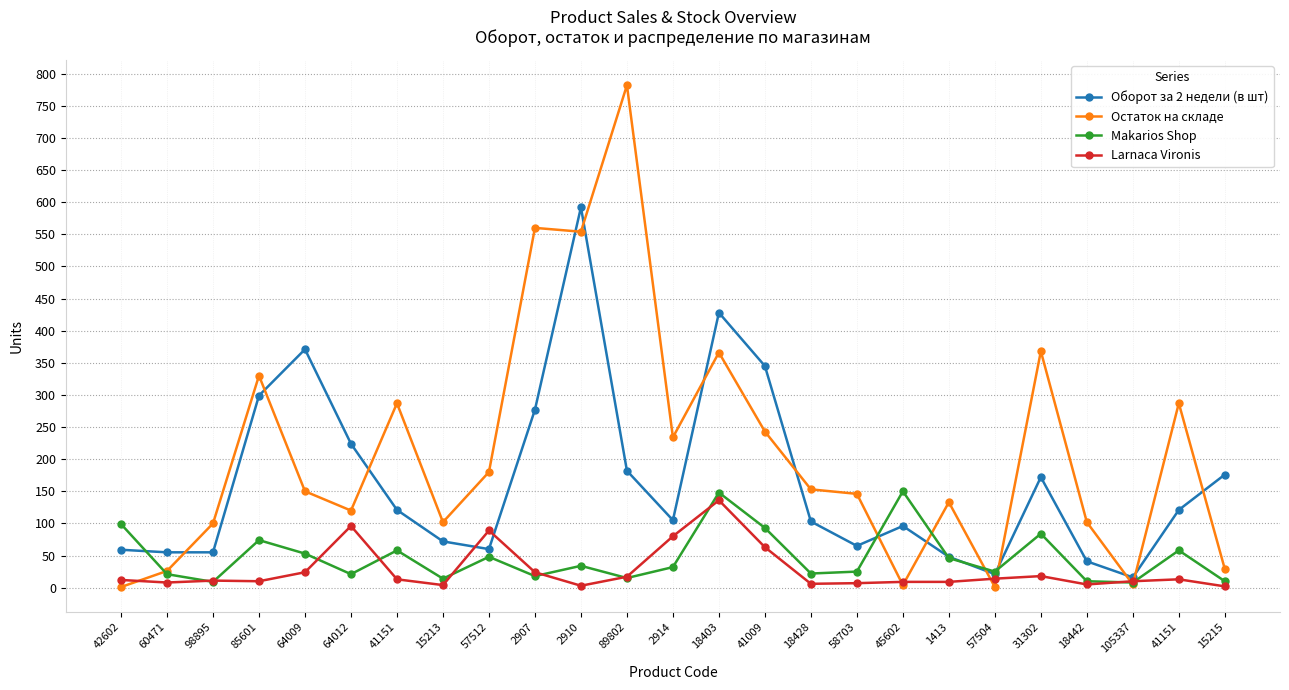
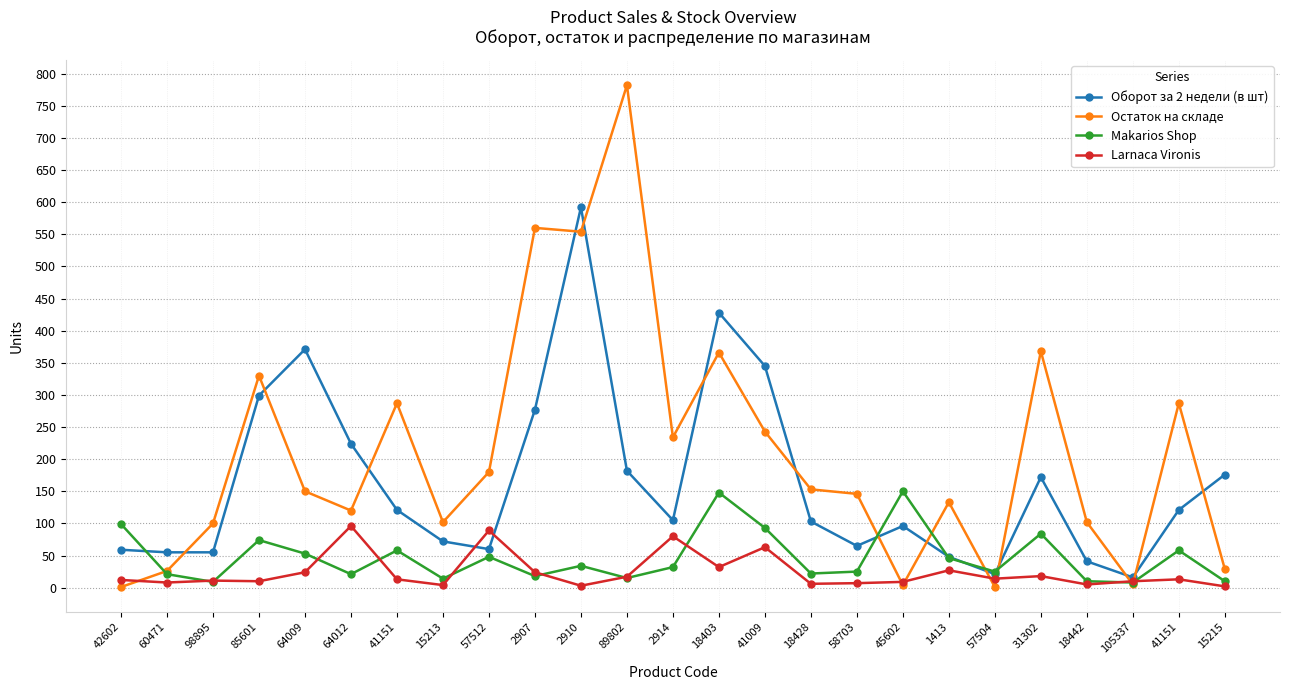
  {
    "Оборот за 2 недели (в шт)": {
      "42602": 60,
      "60471": 60,
      "98895": 60,
      "85601": 300,
      "64009": 370,
      "64012": 220,
      "15213": 70,
      "57512": 60,
      "2907": 280,
      "2910": 590,
      "89802": 180,
      "2914": 110,
      "18403": 430,
      "41009": 350,
      "18428": 100,
      "58703": 70,
      "45602": 100,
      "57504": 20,
      "31302": 170,
      "18442": 40,
      "105337": 20,
      "15215": 180
    },
    "Остаток на складе": {
      "42602": 0,
      "60471": 30,
      "98895": 100,
      "85601": 330,
      "64009": 150,
      "64012": 120,
      "15213": 100,
      "57512": 180,
      "2907": 560,
      "2910": 550,
      "89802": 780,
      "2914": 230,
      "18403": 370,
      "41009": 240,
      "18428": 150,
      "58703": 150,
      "45602": 0,
      "1413": 130,
      "57504": 0,
      "31302": 370,
      "18442": 100,
      "15215": 30
    },
    "Makarios Shop": {
      "42602": 100,
      "60471": 20,
      "85601": 70,
      "64009": 50,
      "64012": 20,
      "15213": 10,
      "57512": 50,
      "2907": 20,
      "2910": 30,
      "2914": 30,
      "18403": 150,
      "41009": 90,
      "18428": 20,
      "58703": 30,
      "45602": 150,
      "57504": 30,
      "31302": 80,
      "18442": 10,
      "15215": 10
    },
    "Larnaca Vironis": {
      "42602": 10,
      "60471": 10,
      "85601": 10,
      "64009": 20,
      "64012": 100,
      "15213": 0,
      "57512": 90,
      "2907": 20,
      "2910": 0,
      "2914": 80,
-     "18403": 140,
+     "18403": 30,
      "41009": 60,
      "18428": 10,
      "58703": 10,
      "45602": 10,
-     "1413": 10,
+     "1413": 30,
      "57504": 10,
      "31302": 20,
      "18442": 10,
      "15215": 0
    }
  }
